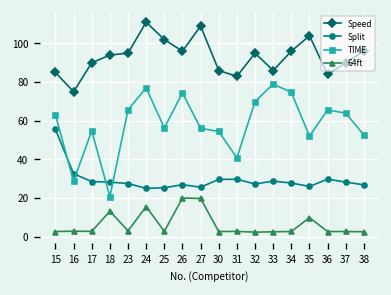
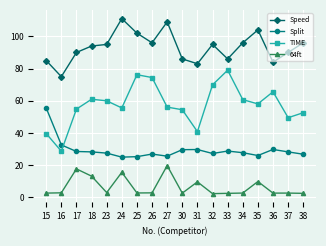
  {
    "TIME": {
-     "15": 63,
+     "15": 40,
      "16": 29,
      "17": 55,
-     "18": 21,
-     "23": 66,
-     "24": 77,
-     "25": 56,
+     "18": 61,
+     "23": 60,
+     "24": 56,
+     "25": 76,
      "26": 74,
      "27": 56,
      "30": 54,
      "31": 41,
      "32": 70,
      "33": 79,
-     "34": 75,
-     "35": 52,
+     "34": 61,
+     "35": 58,
      "36": 66,
-     "37": 64,
+     "37": 50,
      "38": 53
    },
    "64ft": {
      "15": 3,
      "16": 3,
-     "17": 3,
+     "17": 18,
      "18": 13,
      "23": 3,
      "24": 16,
      "25": 3,
-     "26": 20,
+     "26": 3,
      "27": 20,
      "30": 3,
-     "31": 3,
+     "31": 10,
      "32": 2,
      "33": 3,
      "34": 3,
      "35": 10,
      "36": 3,
      "37": 3,
      "38": 3
    }
  }
